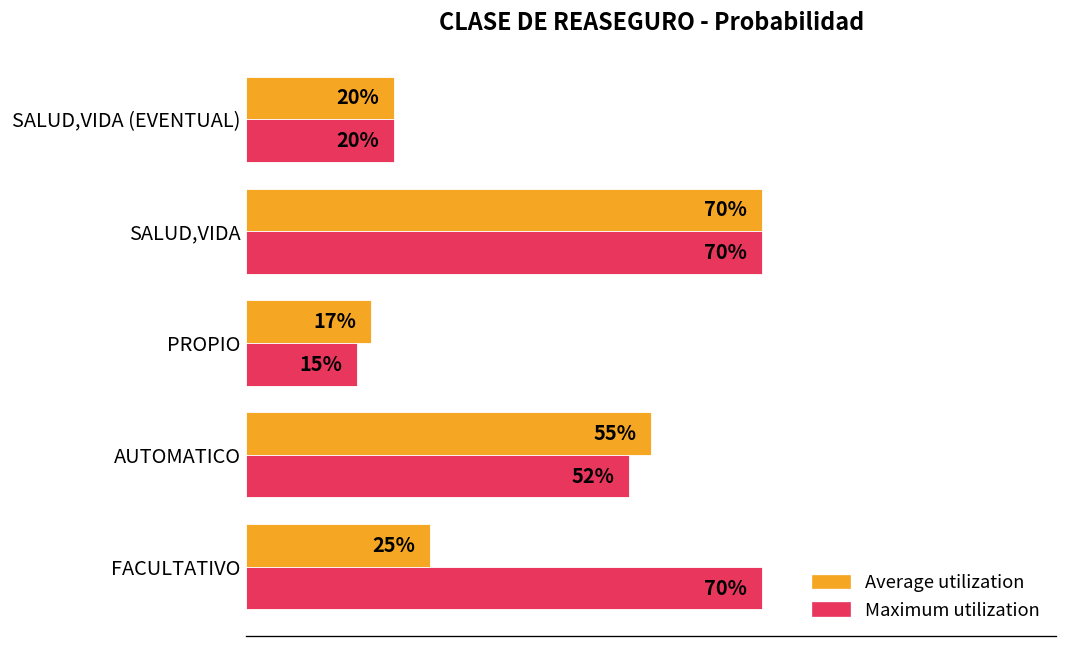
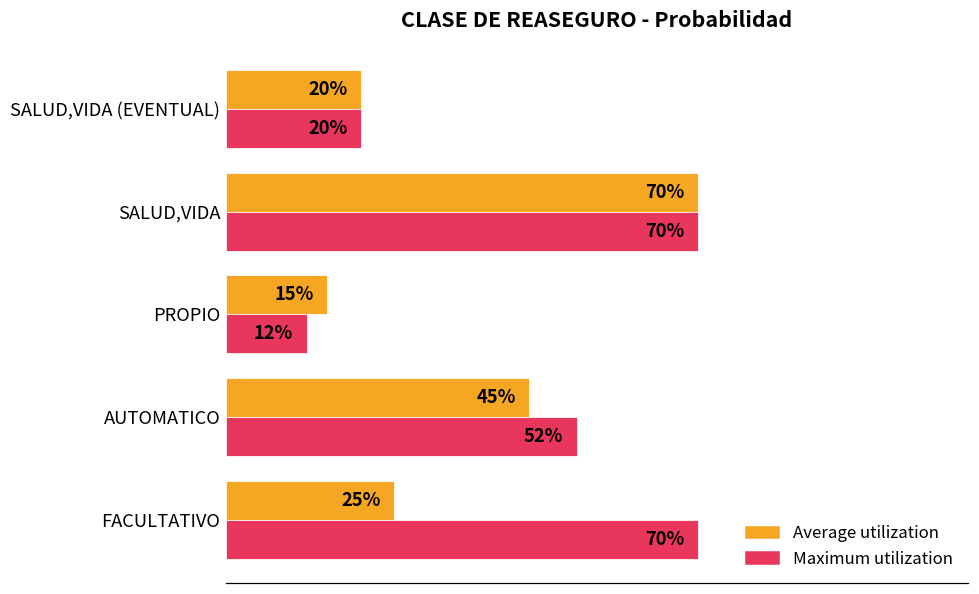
  {
    "Average utilization": {
      "SALUD,VIDA (EVENTUAL)": "20%",
      "SALUD,VIDA": "70%",
-     "PROPIO": "17%",
-     "AUTOMATICO": "55%",
+     "PROPIO": "15%",
+     "AUTOMATICO": "45%",
      "FACULTATIVO": "25%"
    },
    "Maximum utilization": {
      "SALUD,VIDA (EVENTUAL)": "20%",
      "SALUD,VIDA": "70%",
-     "PROPIO": "15%",
+     "PROPIO": "12%",
      "AUTOMATICO": "52%",
      "FACULTATIVO": "70%"
    }
  }
